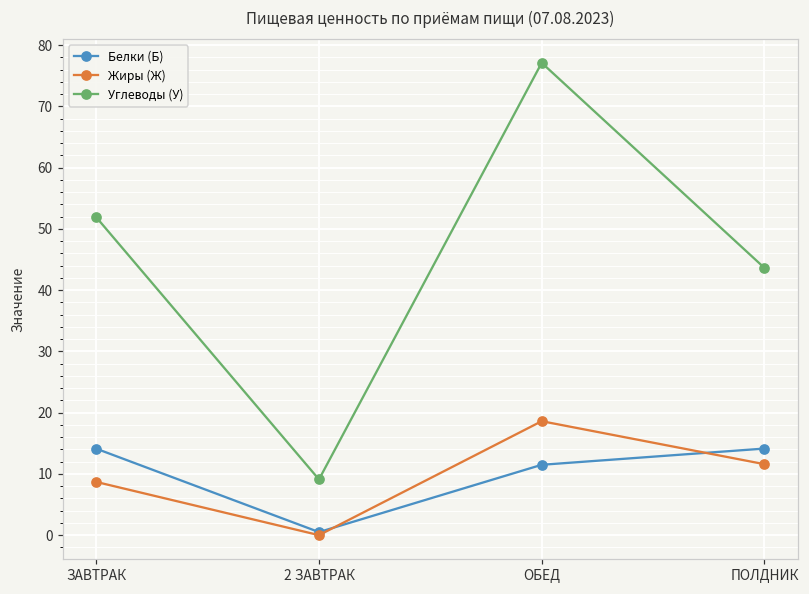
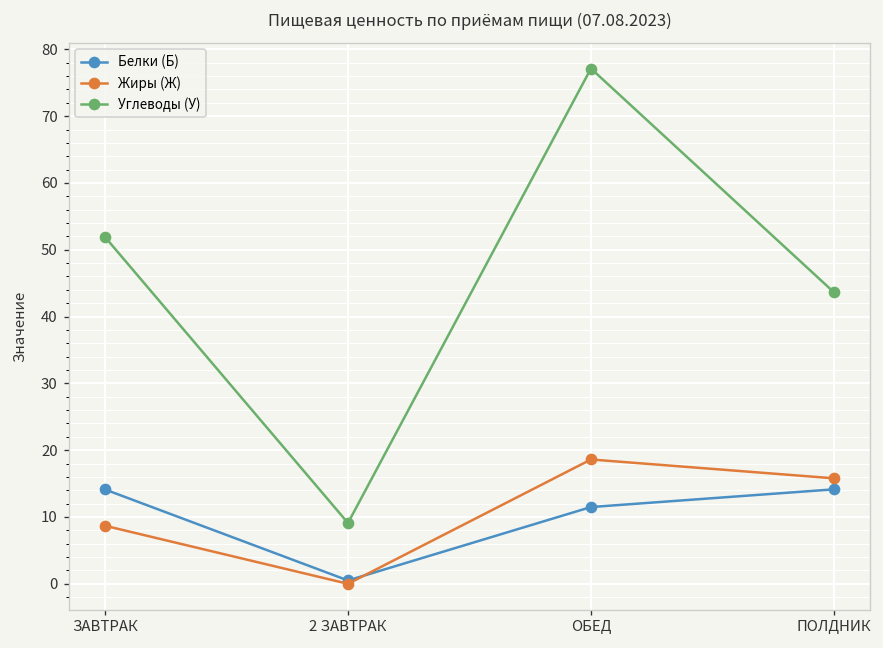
  {
    "Белки (Б)": {
      "ЗАВТРАК": 14,
      "2 ЗАВТРАК": 1,
      "ОБЕД": 11,
      "ПОЛДНИК": 14
    },
    "Жиры (Ж)": {
      "ЗАВТРАК": 9,
      "2 ЗАВТРАК": 0,
      "ОБЕД": 19,
-     "ПОЛДНИК": 12
+     "ПОЛДНИК": 16
    },
    "Углеводы (У)": {
      "ЗАВТРАК": 52,
      "2 ЗАВТРАК": 9,
      "ОБЕД": 77,
      "ПОЛДНИК": 44
    }
  }
